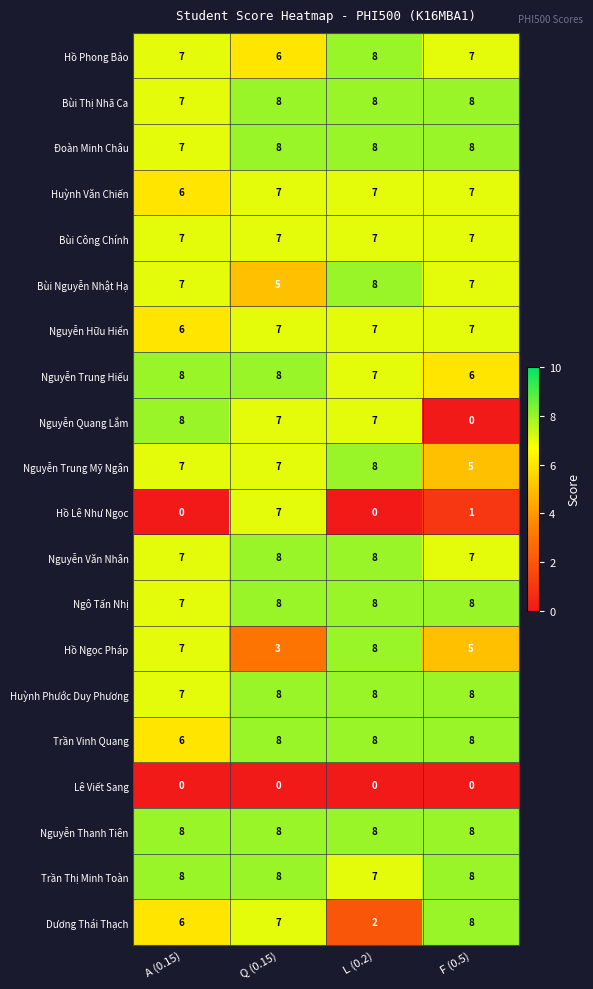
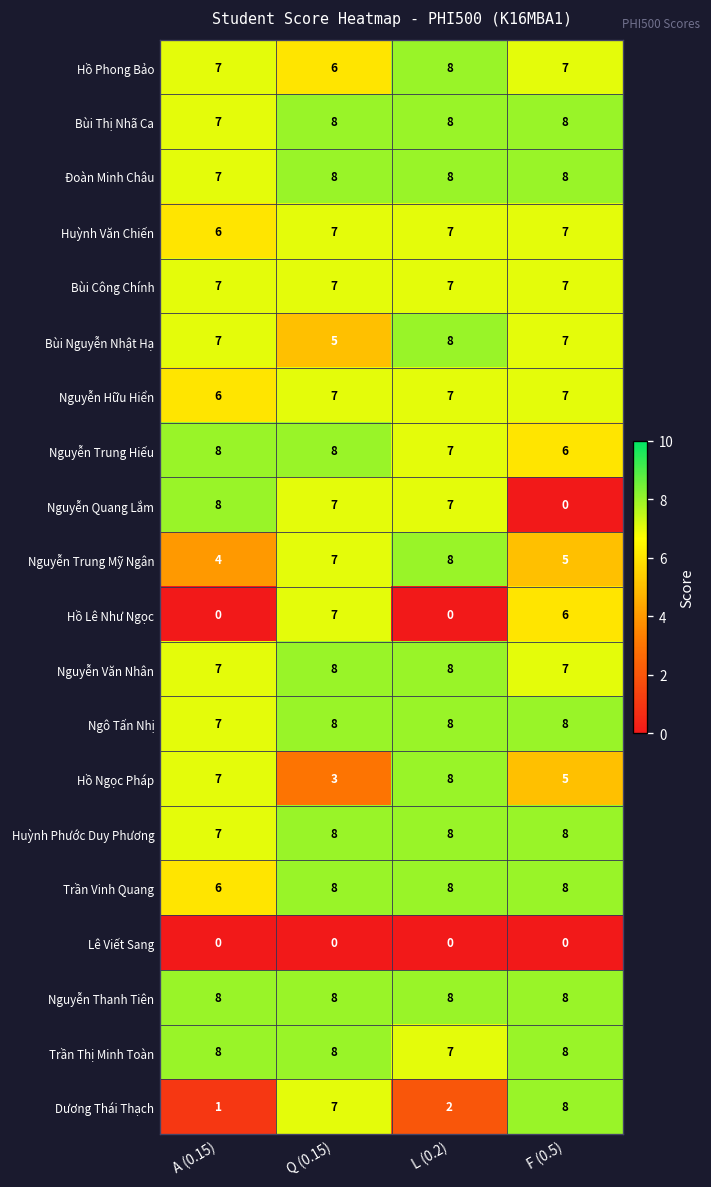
  {
    "Hồ Phong Bảo": {
      "A (0.15)": 7,
      "Q (0.15)": 6,
      "L (0.2)": 8,
      "F (0.5)": 7
    },
    "Bùi Thị Nhã Ca": {
      "A (0.15)": 7,
      "Q (0.15)": 8,
      "L (0.2)": 8,
      "F (0.5)": 8
    },
    "Đoàn Minh Châu": {
      "A (0.15)": 7,
      "Q (0.15)": 8,
      "L (0.2)": 8,
      "F (0.5)": 8
    },
    "Huỳnh Văn Chiến": {
      "A (0.15)": 6,
      "Q (0.15)": 7,
      "L (0.2)": 7,
      "F (0.5)": 7
    },
    "Bùi Công Chính": {
      "A (0.15)": 7,
      "Q (0.15)": 7,
      "L (0.2)": 7,
      "F (0.5)": 7
    },
    "Bùi Nguyễn Nhật Hạ": {
      "A (0.15)": 7,
      "Q (0.15)": 5,
      "L (0.2)": 8,
      "F (0.5)": 7
    },
    "Nguyễn Hữu Hiển": {
      "A (0.15)": 6,
      "Q (0.15)": 7,
      "L (0.2)": 7,
      "F (0.5)": 7
    },
    "Nguyễn Trung Hiếu": {
      "A (0.15)": 8,
      "Q (0.15)": 8,
      "L (0.2)": 7,
      "F (0.5)": 6
    },
    "Nguyễn Quang Lắm": {
      "A (0.15)": 8,
      "Q (0.15)": 7,
      "L (0.2)": 7,
      "F (0.5)": 0
    },
    "Nguyễn Trung Mỹ Ngân": {
-     "A (0.15)": 7,
+     "A (0.15)": 4,
      "Q (0.15)": 7,
      "L (0.2)": 8,
      "F (0.5)": 5
    },
    "Hồ Lê Như Ngọc": {
      "A (0.15)": 0,
      "Q (0.15)": 7,
      "L (0.2)": 0,
-     "F (0.5)": 1
+     "F (0.5)": 6
    },
    "Nguyễn Văn Nhân": {
      "A (0.15)": 7,
      "Q (0.15)": 8,
      "L (0.2)": 8,
      "F (0.5)": 7
    },
    "Ngô Tấn Nhị": {
      "A (0.15)": 7,
      "Q (0.15)": 8,
      "L (0.2)": 8,
      "F (0.5)": 8
    },
    "Hồ Ngọc Pháp": {
      "A (0.15)": 7,
      "Q (0.15)": 3,
      "L (0.2)": 8,
      "F (0.5)": 5
    },
    "Huỳnh Phước Duy Phương": {
      "A (0.15)": 7,
      "Q (0.15)": 8,
      "L (0.2)": 8,
      "F (0.5)": 8
    },
    "Trần Vinh Quang": {
      "A (0.15)": 6,
      "Q (0.15)": 8,
      "L (0.2)": 8,
      "F (0.5)": 8
    },
    "Lê Viết Sang": {
      "A (0.15)": 0,
      "Q (0.15)": 0,
      "L (0.2)": 0,
      "F (0.5)": 0
    },
    "Nguyễn Thanh Tiên": {
      "A (0.15)": 8,
      "Q (0.15)": 8,
      "L (0.2)": 8,
      "F (0.5)": 8
    },
    "Trần Thị Minh Toàn": {
      "A (0.15)": 8,
      "Q (0.15)": 8,
      "L (0.2)": 7,
      "F (0.5)": 8
    },
    "Dương Thái Thạch": {
-     "A (0.15)": 6,
+     "A (0.15)": 1,
      "Q (0.15)": 7,
      "L (0.2)": 2,
      "F (0.5)": 8
    }
  }
